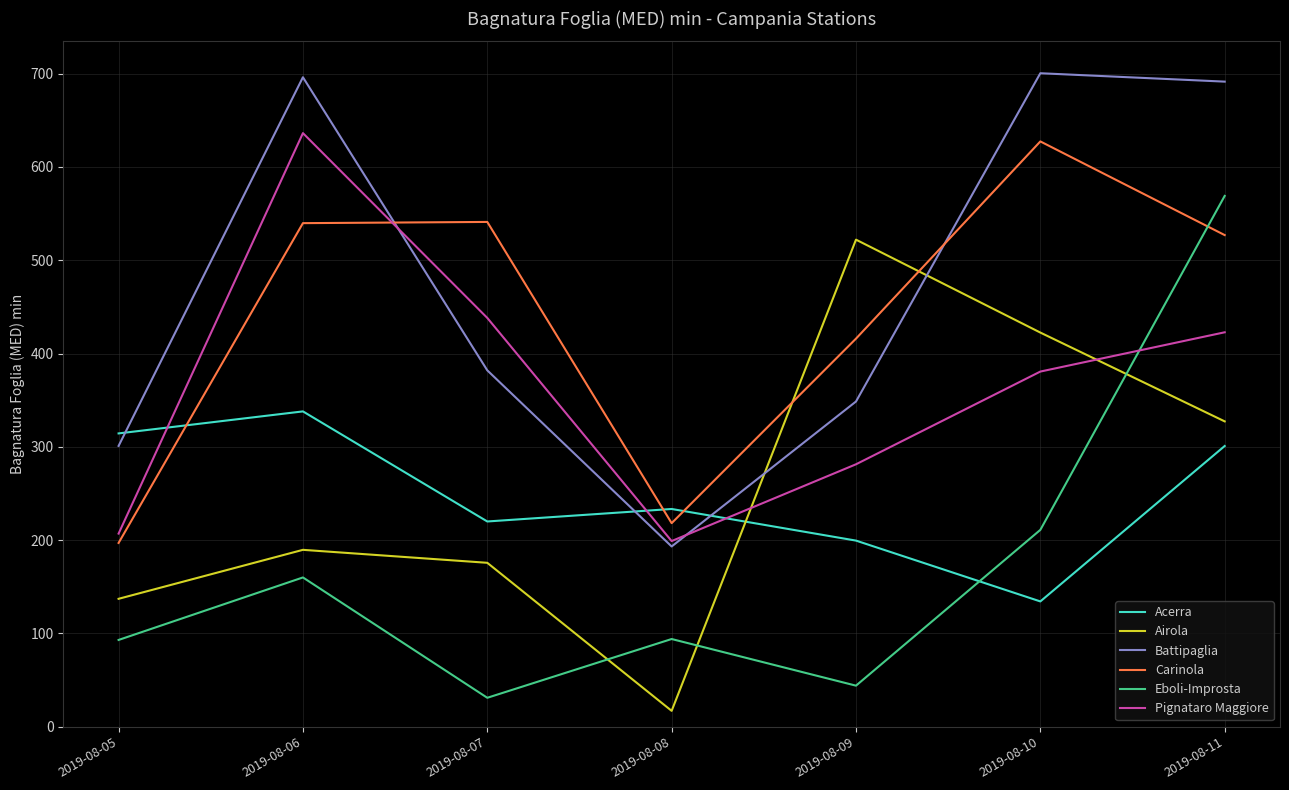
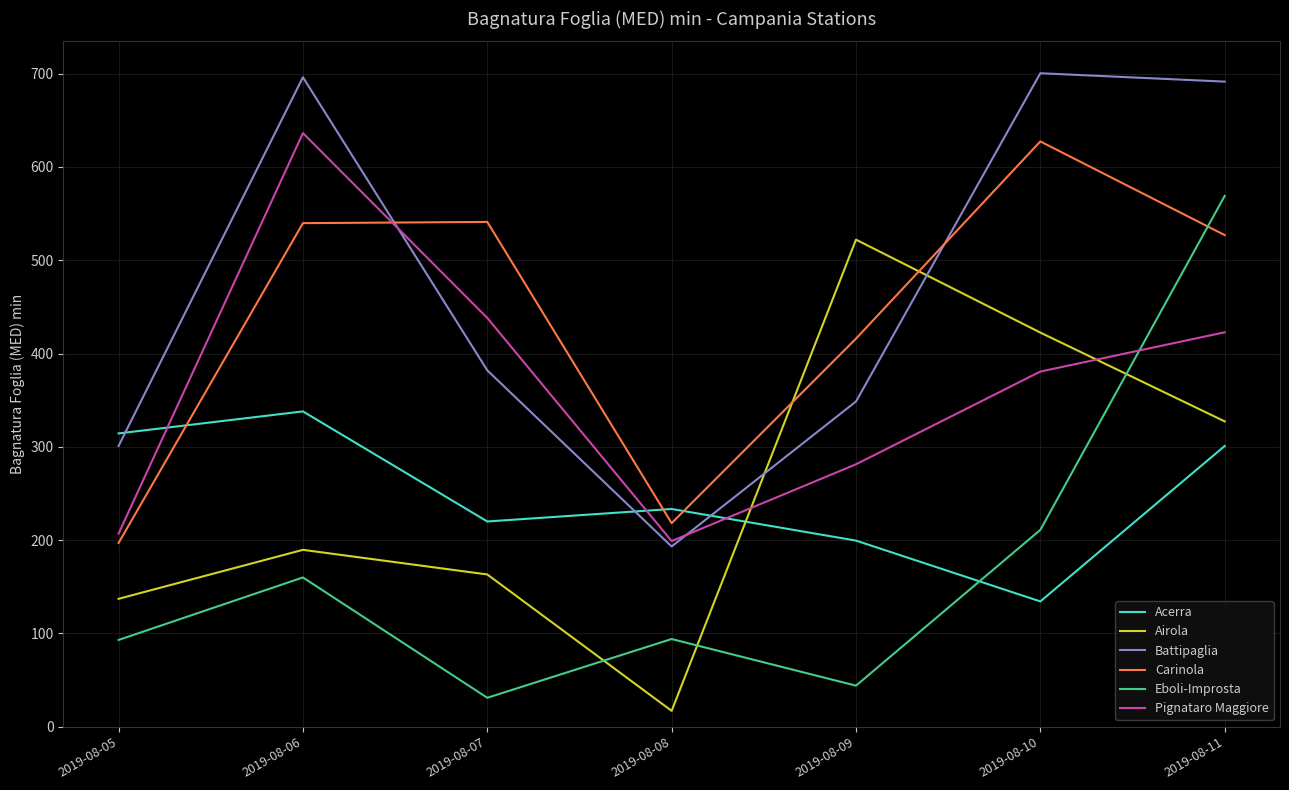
  {
    "Acerra": {
      "2019-08-05": 310,
      "2019-08-06": 340,
      "2019-08-07": 220,
      "2019-08-08": 230,
      "2019-08-09": 200,
      "2019-08-10": 130,
      "2019-08-11": 300
    },
    "Airola": {
      "2019-08-05": 140,
      "2019-08-06": 190,
-     "2019-08-07": 180,
+     "2019-08-07": 160,
      "2019-08-08": 20,
      "2019-08-09": 520,
      "2019-08-10": 420,
      "2019-08-11": 330
    },
    "Battipaglia": {
      "2019-08-05": 300,
      "2019-08-06": 700,
      "2019-08-07": 380,
      "2019-08-08": 190,
      "2019-08-09": 350,
      "2019-08-10": 700,
      "2019-08-11": 690
    },
    "Carinola": {
      "2019-08-05": 200,
      "2019-08-06": 540,
      "2019-08-07": 540,
      "2019-08-08": 220,
      "2019-08-09": 420,
      "2019-08-10": 630,
      "2019-08-11": 530
    },
    "Eboli-Improsta": {
      "2019-08-05": 90,
      "2019-08-06": 160,
      "2019-08-07": 30,
      "2019-08-08": 90,
      "2019-08-09": 40,
      "2019-08-10": 210,
      "2019-08-11": 570
    },
    "Pignataro Maggiore": {
      "2019-08-05": 210,
      "2019-08-06": 640,
      "2019-08-07": 440,
      "2019-08-08": 200,
      "2019-08-09": 280,
      "2019-08-10": 380,
      "2019-08-11": 420
    }
  }
